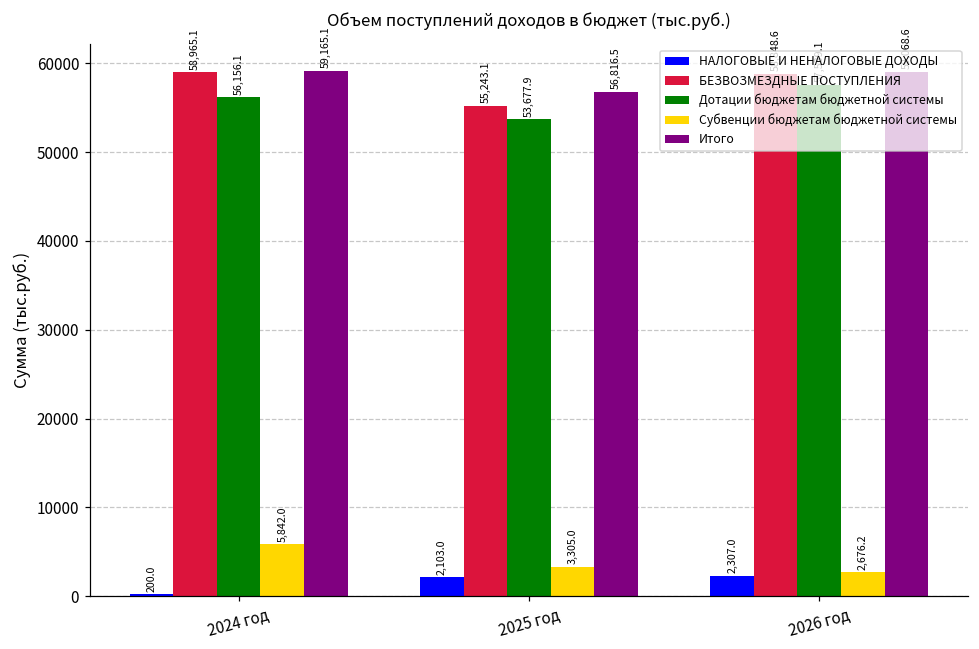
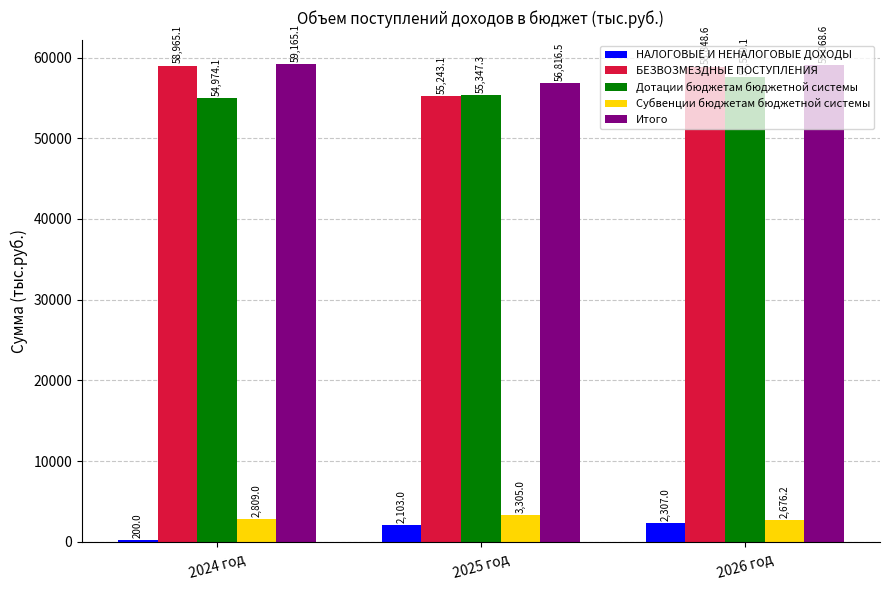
  {
    "НАЛОГОВЫЕ И НЕНАЛОГОВЫЕ ДОХОДЫ": {
      "2024 год": "200.0",
      "2025 год": "2,103.0",
      "2026 год": "2,307.0"
    },
    "БЕЗВОЗМЕЗДНЫЕ ПОСТУПЛЕНИЯ": {
      "2024 год": "58,965.1",
      "2025 год": "55,243.1"
    },
    "Дотации бюджетам бюджетной системы": {
-     "2024 год": "56,156.1",
-     "2025 год": "53,677.9"
+     "2024 год": "54,974.1",
+     "2025 год": "55,347.3"
    },
    "Субвенции бюджетам бюджетной системы": {
-     "2024 год": "5,842.0",
+     "2024 год": "2,809.0",
      "2025 год": "3,305.0",
      "2026 год": "2,676.2"
    },
    "Итого": {
      "2024 год": "59,165.1",
      "2025 год": "56,816.5"
    }
  }
